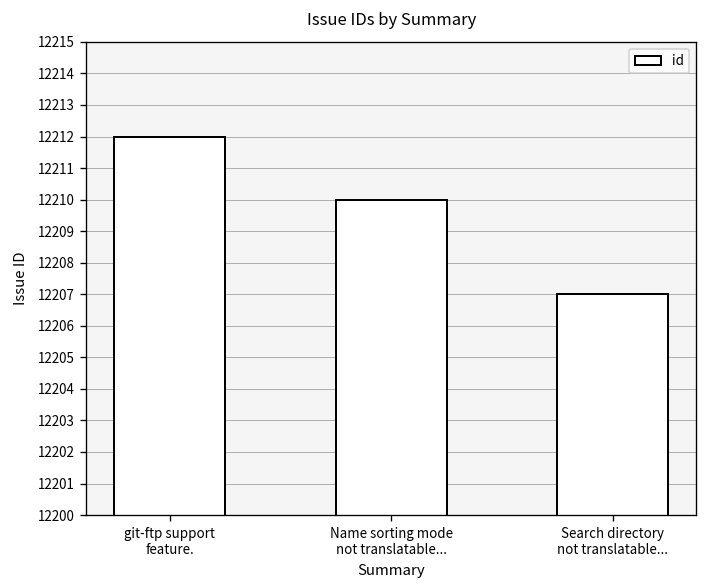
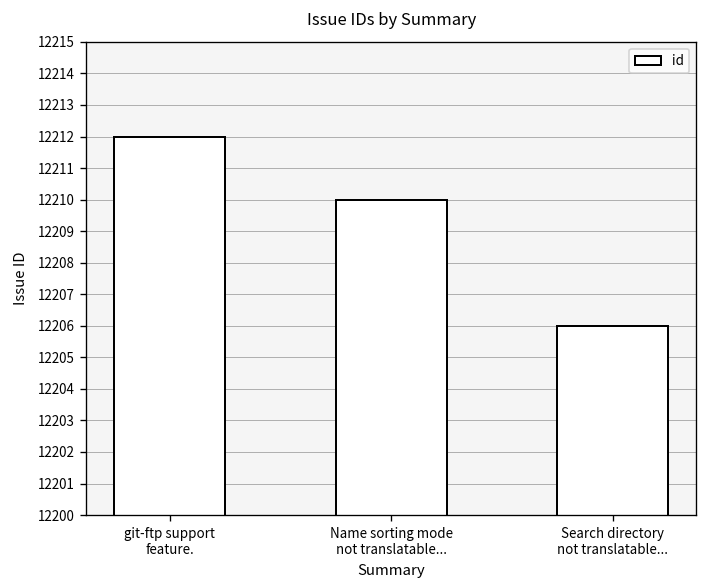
  {
    "git-ftp support feature.": 12212,
    "Name sorting mode not translatable...": 12210,
-   "Search directory not translatable...": 12207
+   "Search directory not translatable...": 12206
  }
